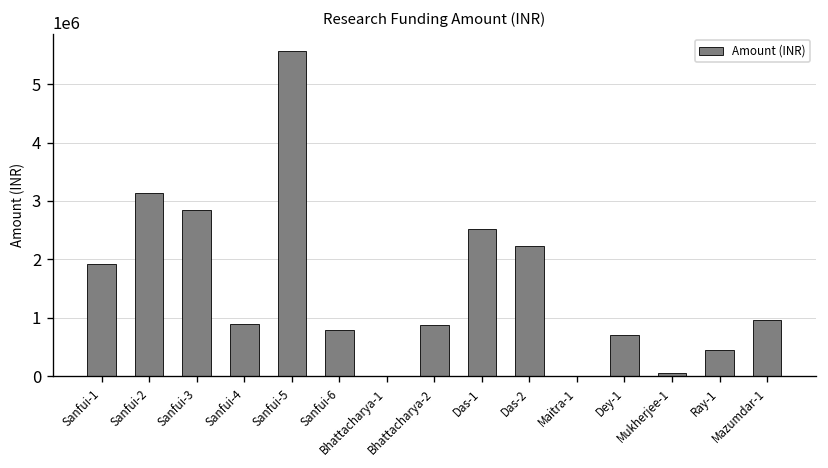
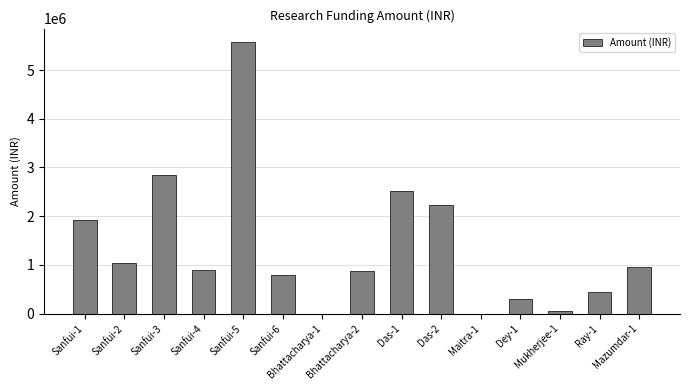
  {
    "Sanfui-1": 1900000,
-   "Sanfui-2": 3100000,
+   "Sanfui-2": 1000000,
    "Sanfui-3": 2800000,
    "Sanfui-4": 900000,
    "Sanfui-5": 5600000,
    "Sanfui-6": 800000,
    "Bhattacharya-1": 0,
    "Bhattacharya-2": 900000,
    "Das-1": 2500000,
    "Das-2": 2200000,
    "Maitra-1": 0,
-   "Dey-1": 700000,
+   "Dey-1": 300000,
    "Mukherjee-1": 100000,
    "Ray-1": 400000,
    "Mazumdar-1": 1000000
  }
